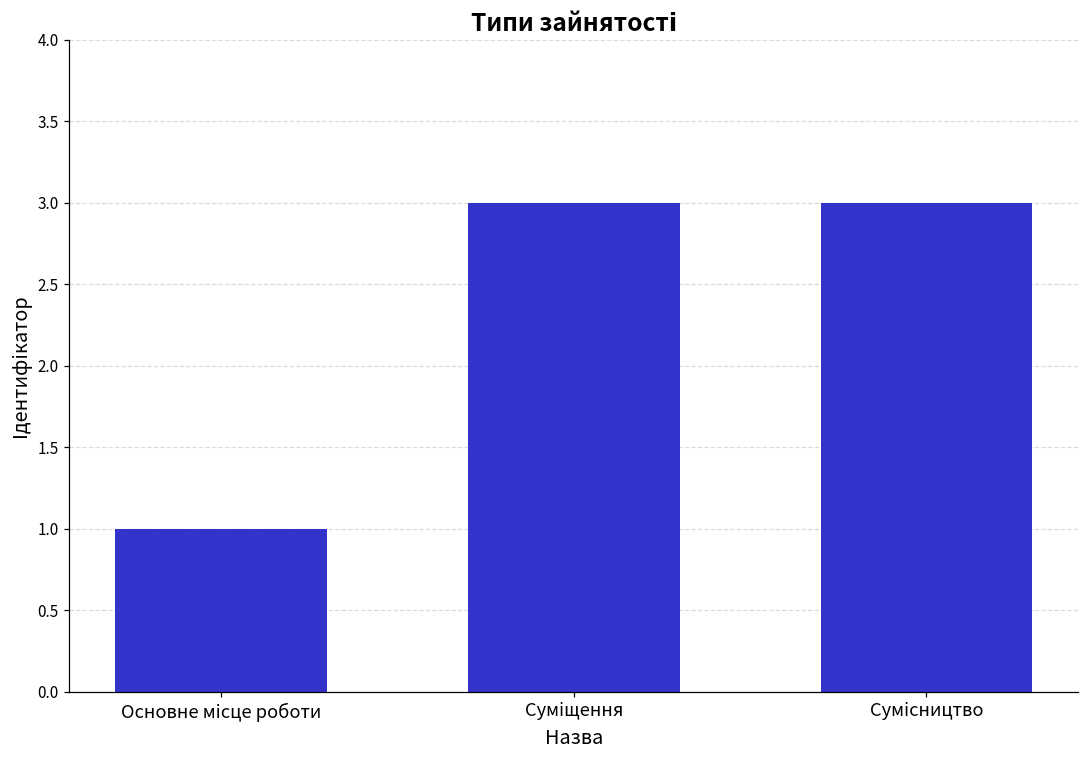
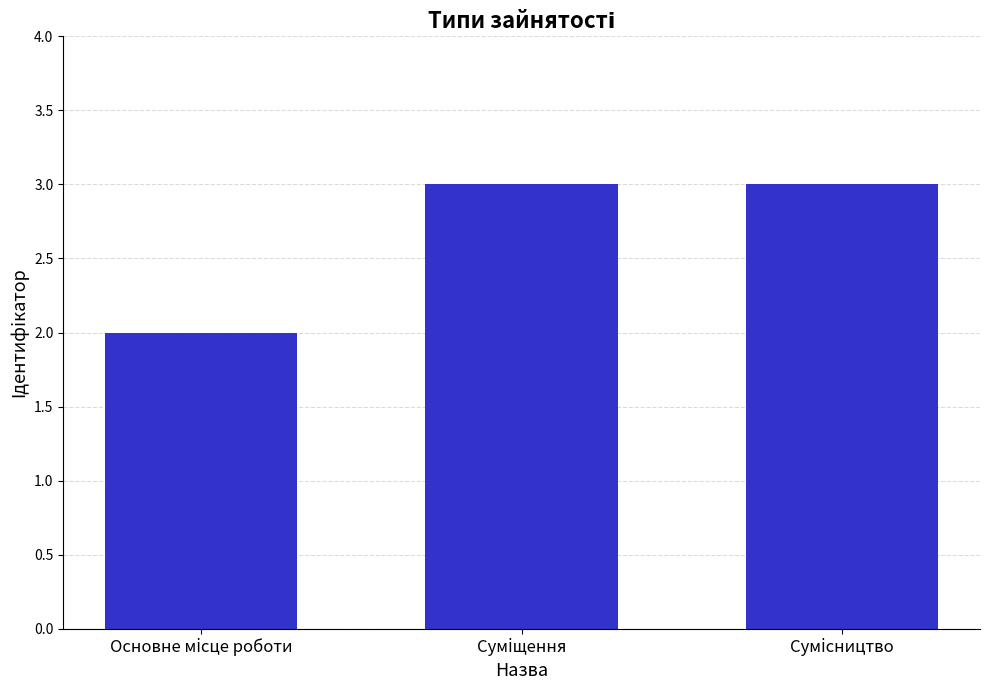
  {
-   "Основне місце роботи": 1,
+   "Основне місце роботи": 2,
    "Суміщення": 3,
    "Сумісництво": 3
  }
